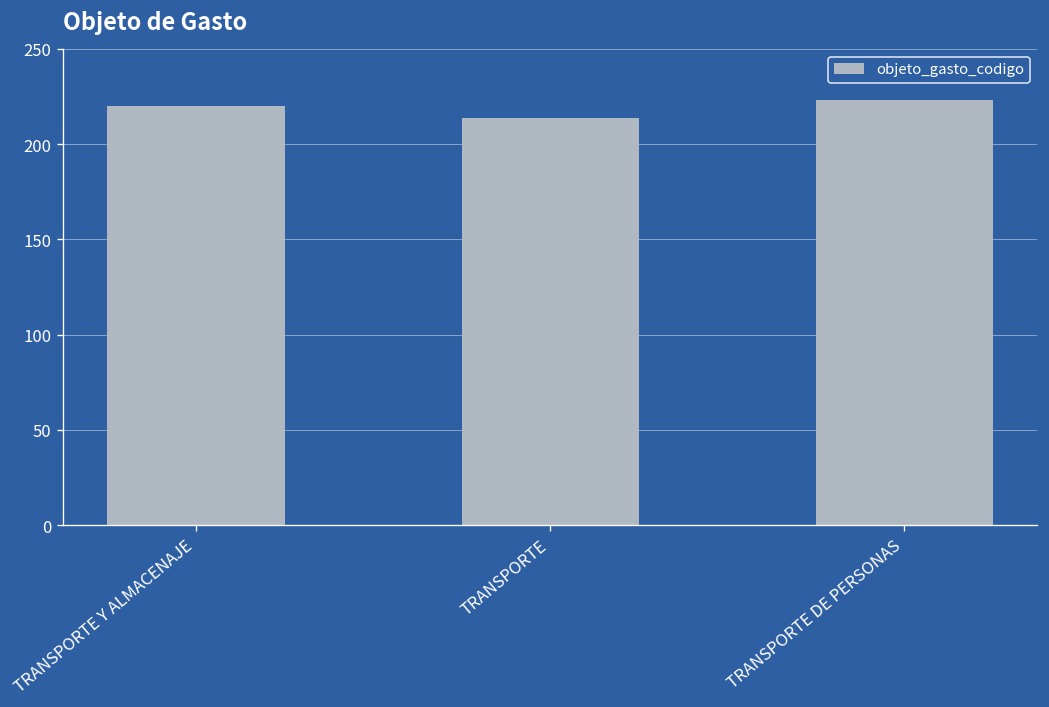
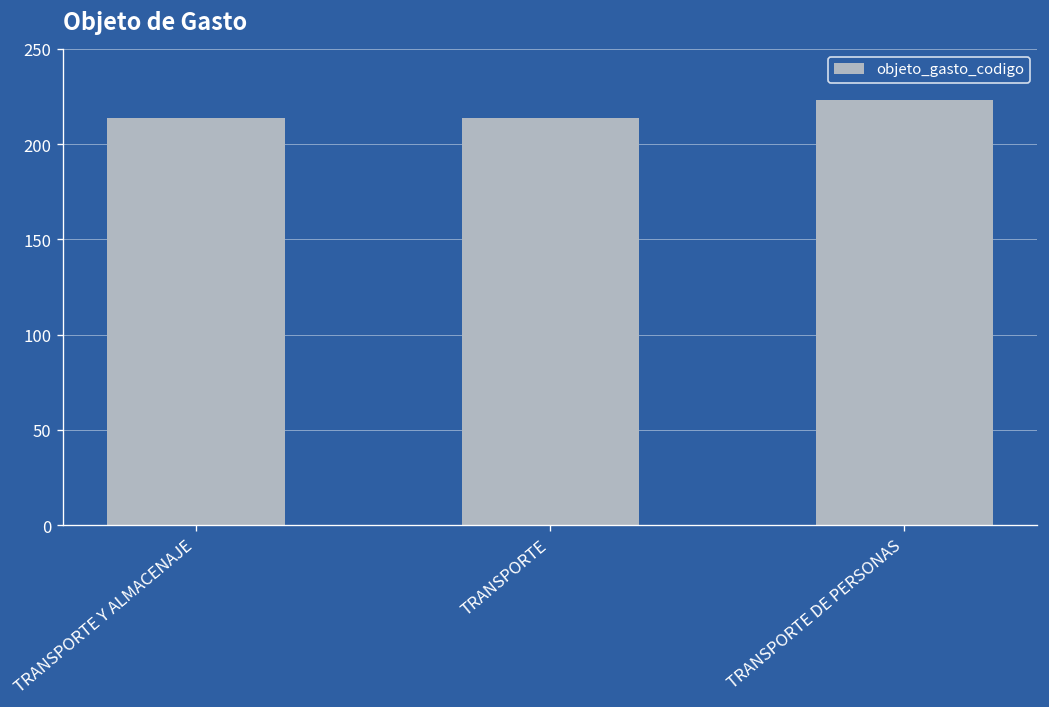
  {
-   "TRANSPORTE Y ALMACENAJE": 220,
+   "TRANSPORTE Y ALMACENAJE": 214,
    "TRANSPORTE": 214,
    "TRANSPORTE DE PERSONAS": 223
  }
